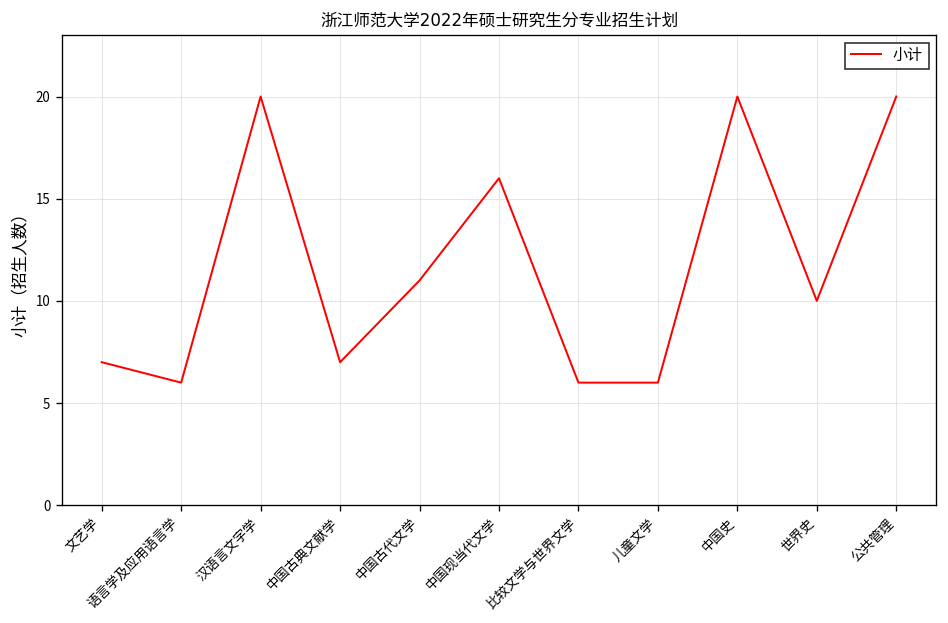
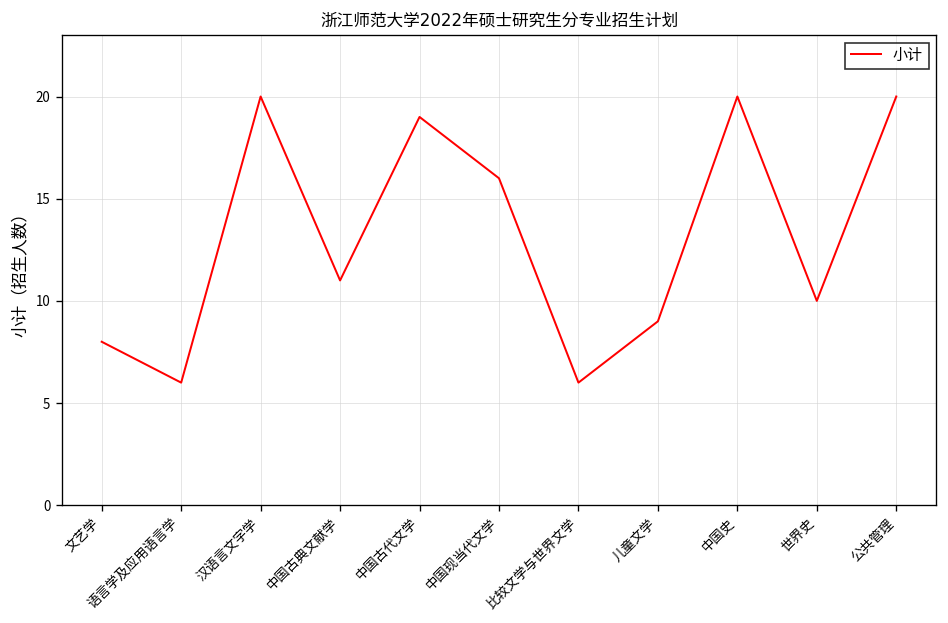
  {
-   "文艺学": 7,
+   "文艺学": 8,
    "语言学及应用语言学": 6,
    "汉语言文字学": 20,
-   "中国古典文献学": 7,
-   "中国古代文学": 11,
+   "中国古典文献学": 11,
+   "中国古代文学": 19,
    "中国现当代文学": 16,
    "比较文学与世界文学": 6,
-   "儿童文学": 6,
+   "儿童文学": 9,
    "中国史": 20,
    "世界史": 10,
    "公共管理": 20
  }
